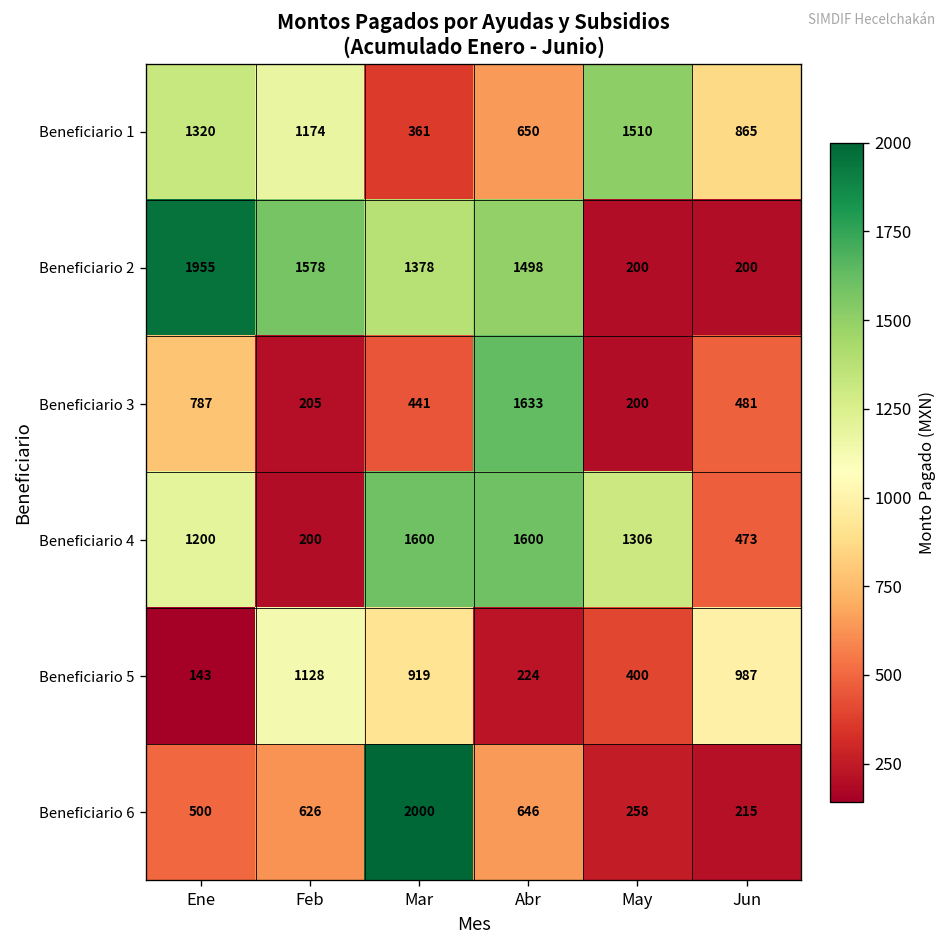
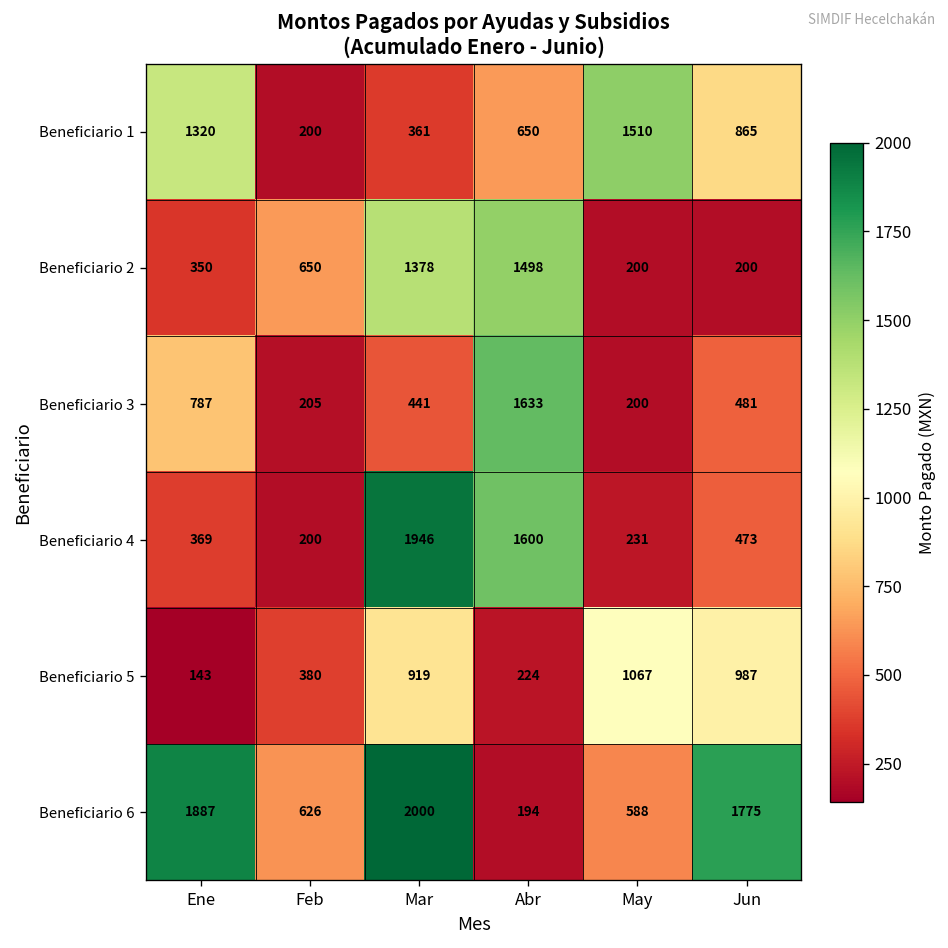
  {
    "Beneficiario 1": {
      "Ene": 1320,
-     "Feb": 1174,
+     "Feb": 200,
      "Mar": 361,
      "Abr": 650,
      "May": 1510,
      "Jun": 865
    },
    "Beneficiario 2": {
-     "Ene": 1955,
-     "Feb": 1578,
+     "Ene": 350,
+     "Feb": 650,
      "Mar": 1378,
      "Abr": 1498,
      "May": 200,
      "Jun": 200
    },
    "Beneficiario 3": {
      "Ene": 787,
      "Feb": 205,
      "Mar": 441,
      "Abr": 1633,
      "May": 200,
      "Jun": 481
    },
    "Beneficiario 4": {
-     "Ene": 1200,
+     "Ene": 369,
      "Feb": 200,
-     "Mar": 1600,
+     "Mar": 1946,
      "Abr": 1600,
-     "May": 1306,
+     "May": 231,
      "Jun": 473
    },
    "Beneficiario 5": {
      "Ene": 143,
-     "Feb": 1128,
+     "Feb": 380,
      "Mar": 919,
      "Abr": 224,
-     "May": 400,
+     "May": 1067,
      "Jun": 987
    },
    "Beneficiario 6": {
-     "Ene": 500,
+     "Ene": 1887,
      "Feb": 626,
      "Mar": 2000,
-     "Abr": 646,
-     "May": 258,
-     "Jun": 215
+     "Abr": 194,
+     "May": 588,
+     "Jun": 1775
    }
  }
